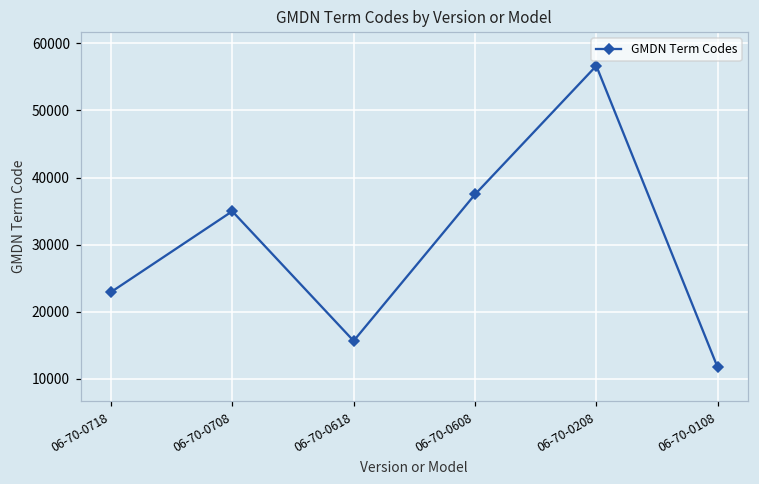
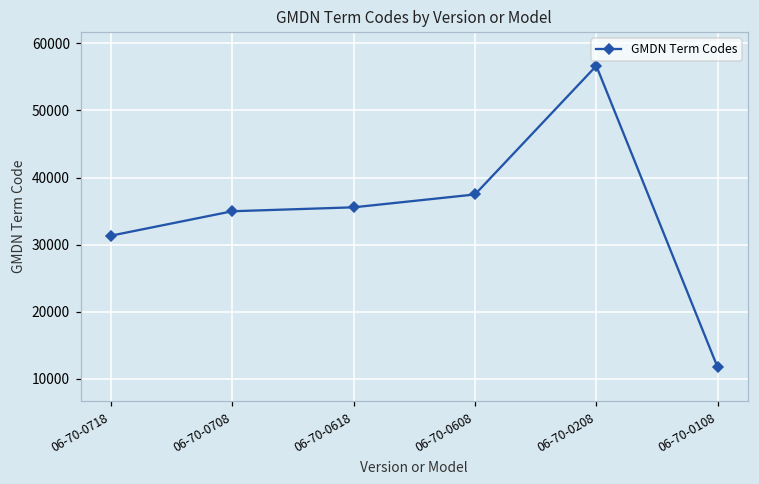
  {
-   "06-70-0718": 23000,
+   "06-70-0718": 31000,
    "06-70-0708": 35000,
-   "06-70-0618": 16000,
+   "06-70-0618": 36000,
    "06-70-0608": 37000,
    "06-70-0208": 57000,
    "06-70-0108": 12000
  }
